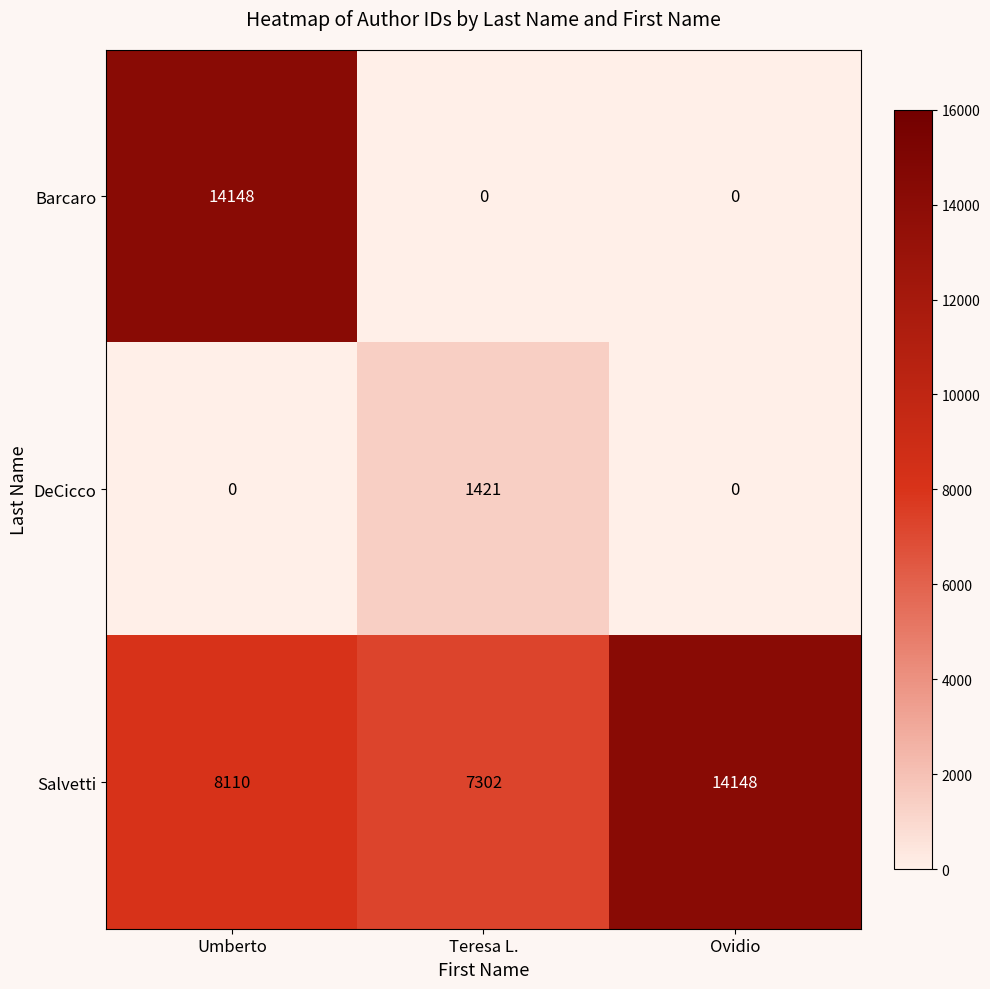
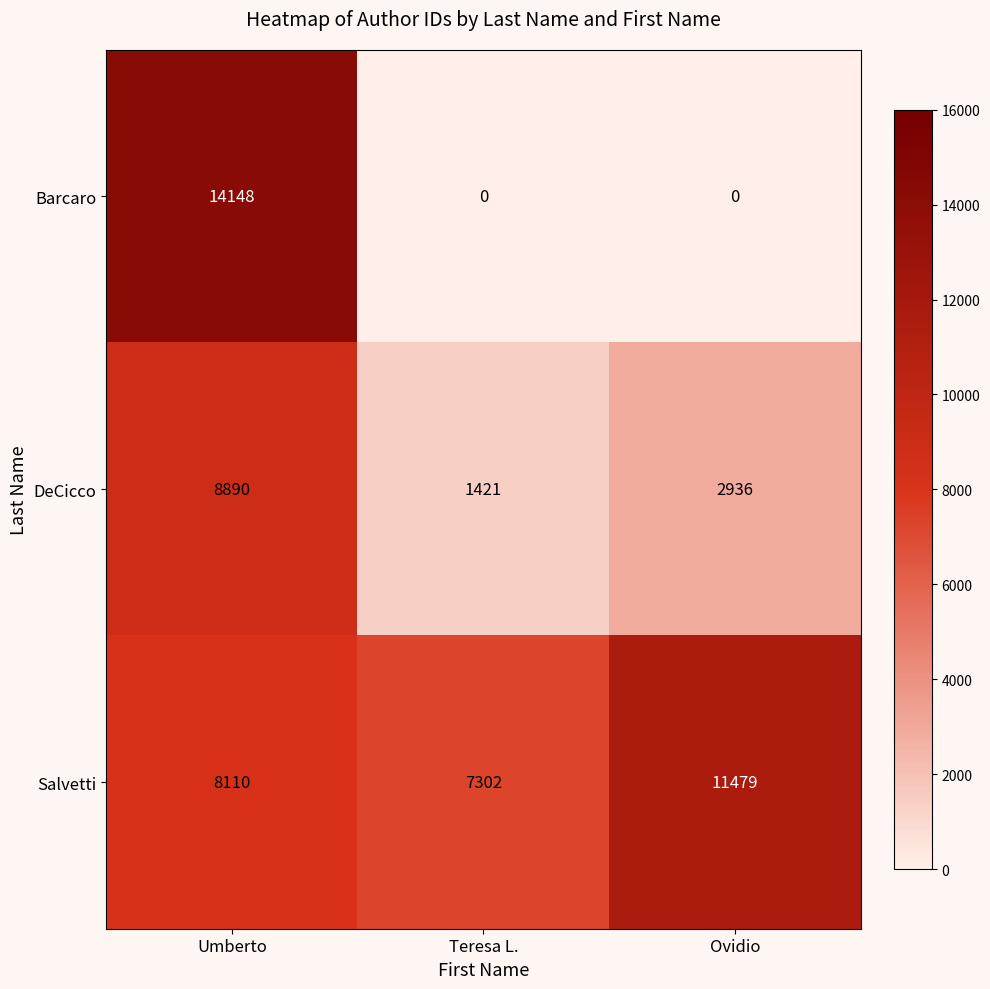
  {
    "Barcaro": {
      "Umberto": 14148,
      "Teresa L.": 0,
      "Ovidio": 0
    },
    "DeCicco": {
-     "Umberto": 0,
+     "Umberto": 8890,
      "Teresa L.": 1421,
-     "Ovidio": 0
+     "Ovidio": 2936
    },
    "Salvetti": {
      "Umberto": 8110,
      "Teresa L.": 7302,
-     "Ovidio": 14148
+     "Ovidio": 11479
    }
  }
